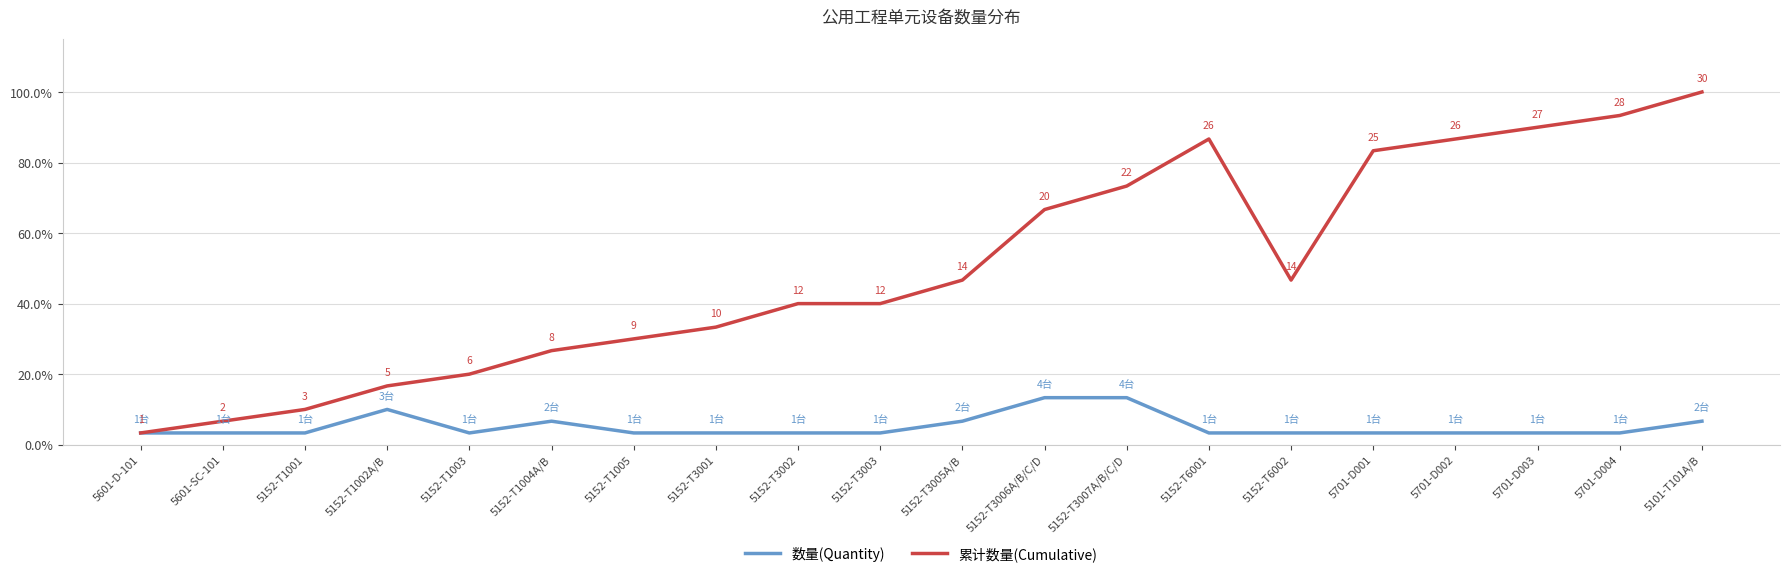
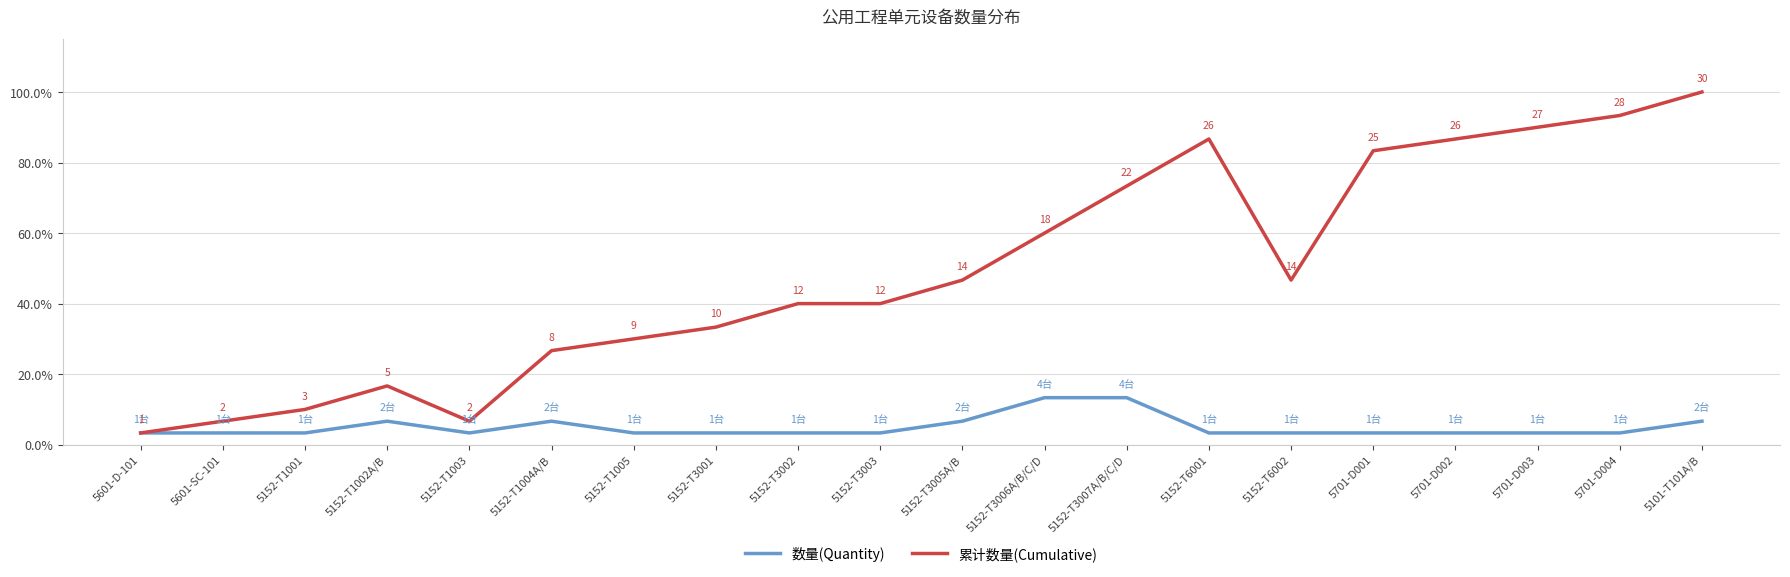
  {
    "数量(Quantity)": {
-     "5152-T1002A/B": "3台"
+     "5152-T1002A/B": "2台"
    },
    "累计数量(Cumulative)": {
-     "5152-T1003": "6",
-     "5152-T3006A/B/C/D": "20"
+     "5152-T1003": "2",
+     "5152-T3006A/B/C/D": "18"
    }
  }
